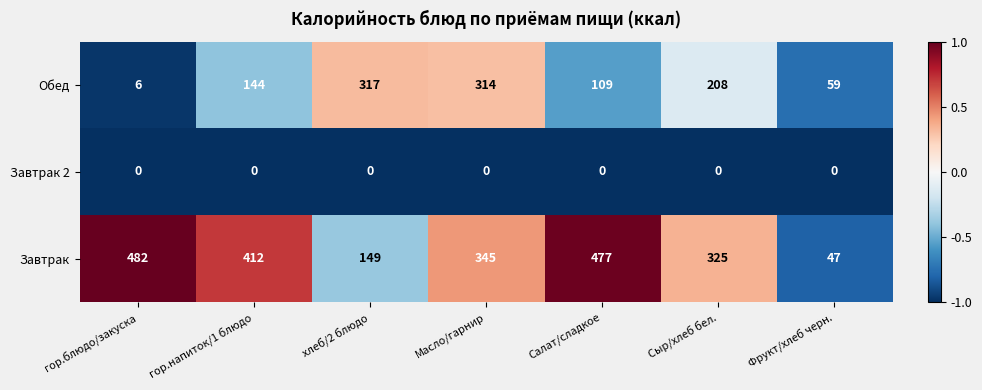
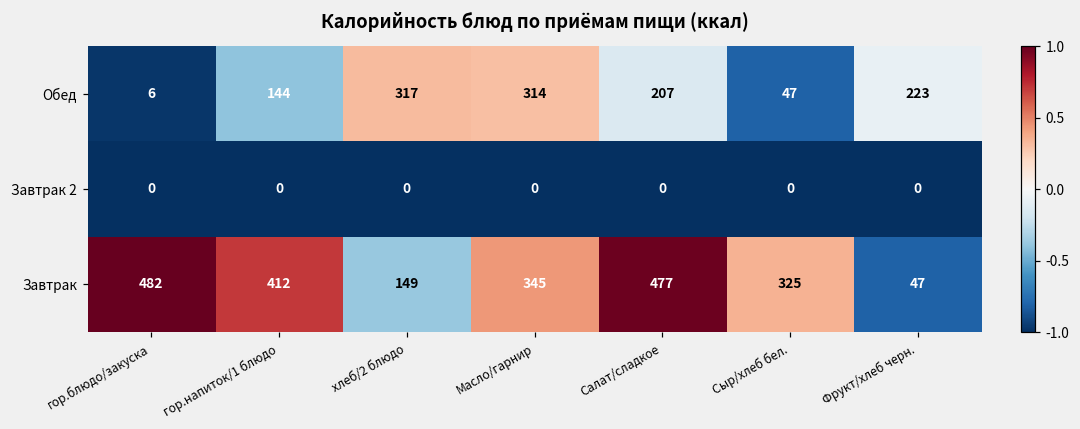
  {
    "Обед": {
      "гор.блюдо/закуска": 6,
      "гор.напиток/1 блюдо": 144,
      "хлеб/2 блюдо": 317,
      "Масло/гарнир": 314,
-     "Салат/сладкое": 109,
-     "Сыр/хлеб бел.": 208,
-     "Фрукт/хлеб черн.": 59
+     "Салат/сладкое": 207,
+     "Сыр/хлеб бел.": 47,
+     "Фрукт/хлеб черн.": 223
    },
    "Завтрак 2": {
      "гор.блюдо/закуска": 0,
      "гор.напиток/1 блюдо": 0,
      "хлеб/2 блюдо": 0,
      "Масло/гарнир": 0,
      "Салат/сладкое": 0,
      "Сыр/хлеб бел.": 0,
      "Фрукт/хлеб черн.": 0
    },
    "Завтрак": {
      "гор.блюдо/закуска": 482,
      "гор.напиток/1 блюдо": 412,
      "хлеб/2 блюдо": 149,
      "Масло/гарнир": 345,
      "Салат/сладкое": 477,
      "Сыр/хлеб бел.": 325,
      "Фрукт/хлеб черн.": 47
    }
  }
